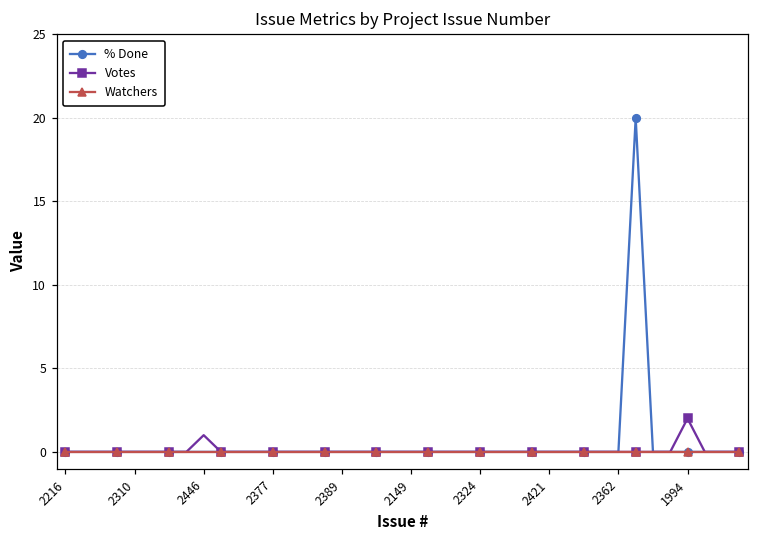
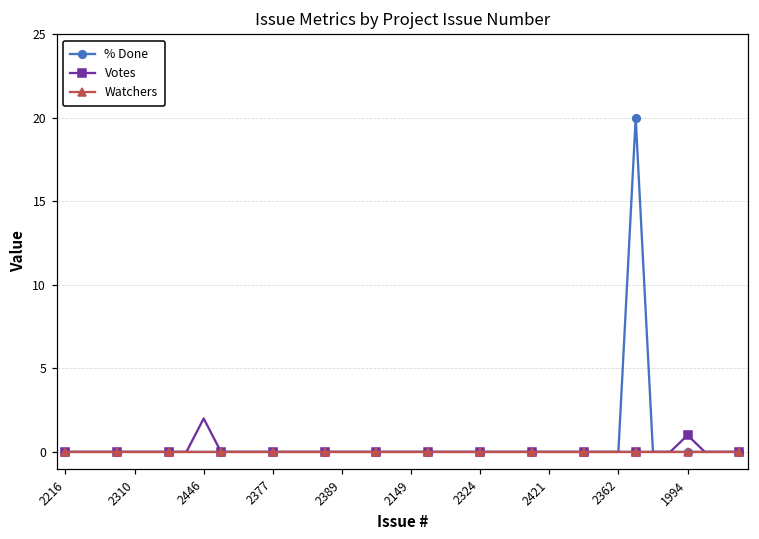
  {
    "Votes": {
-     "2446": 1,
-     "1994": 2
+     "2446": 2,
+     "1994": 1
    }
  }
